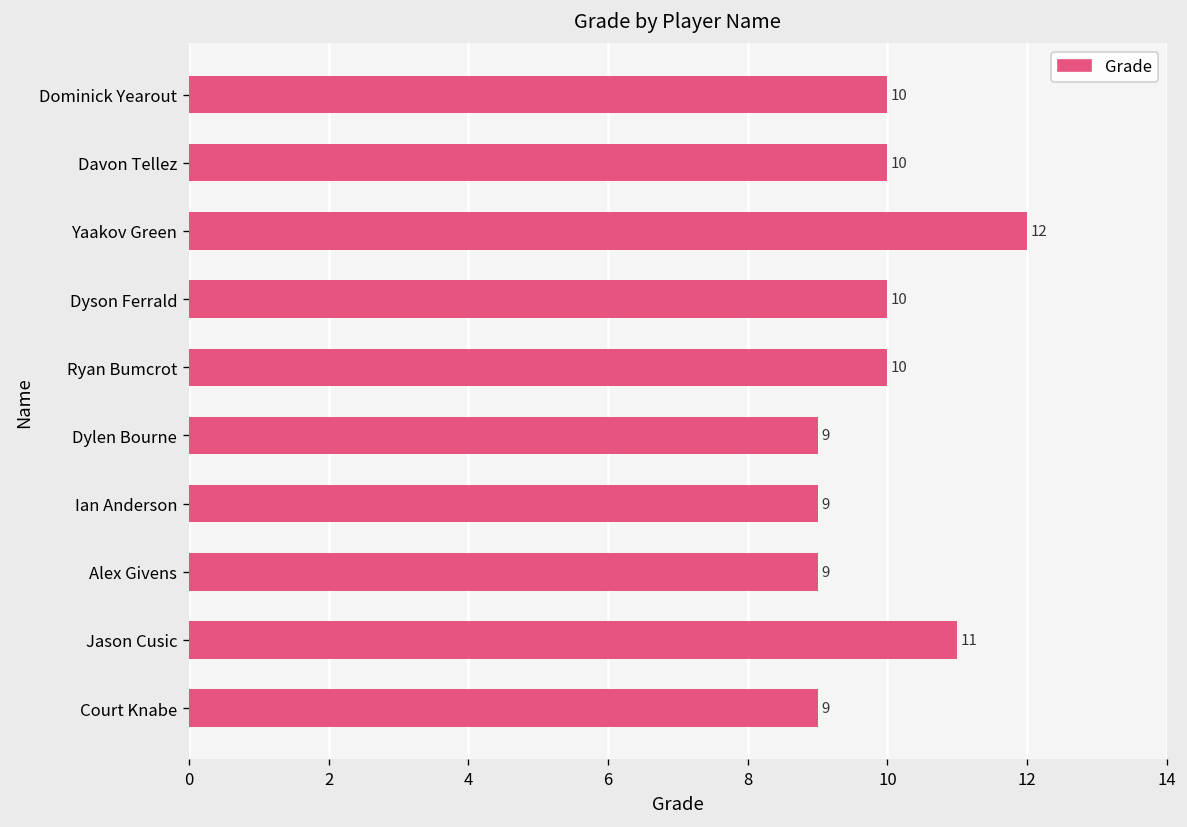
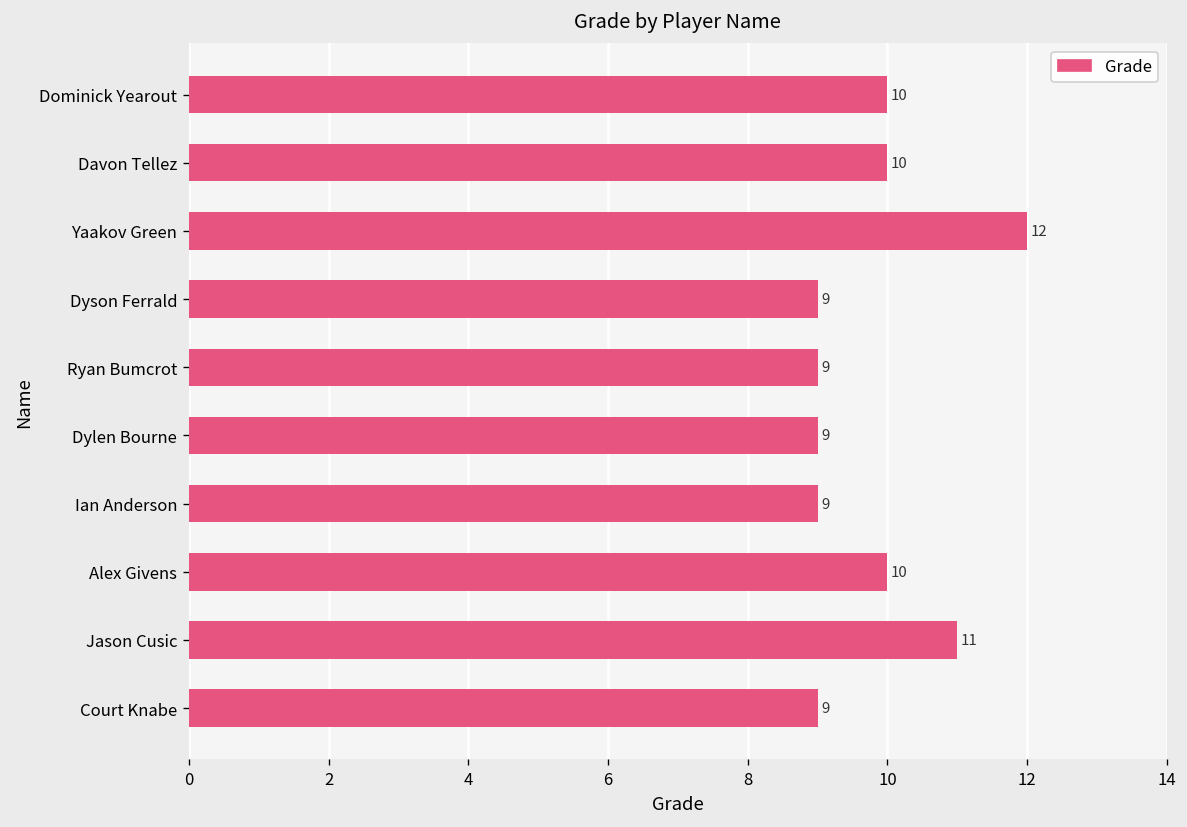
  {
    "Dominick Yearout": 10,
    "Davon Tellez": 10,
    "Yaakov Green": 12,
-   "Dyson Ferrald": 10,
-   "Ryan Bumcrot": 10,
+   "Dyson Ferrald": 9,
+   "Ryan Bumcrot": 9,
    "Dylen Bourne": 9,
    "Ian Anderson": 9,
-   "Alex Givens": 9,
+   "Alex Givens": 10,
    "Jason Cusic": 11,
    "Court Knabe": 9
  }
